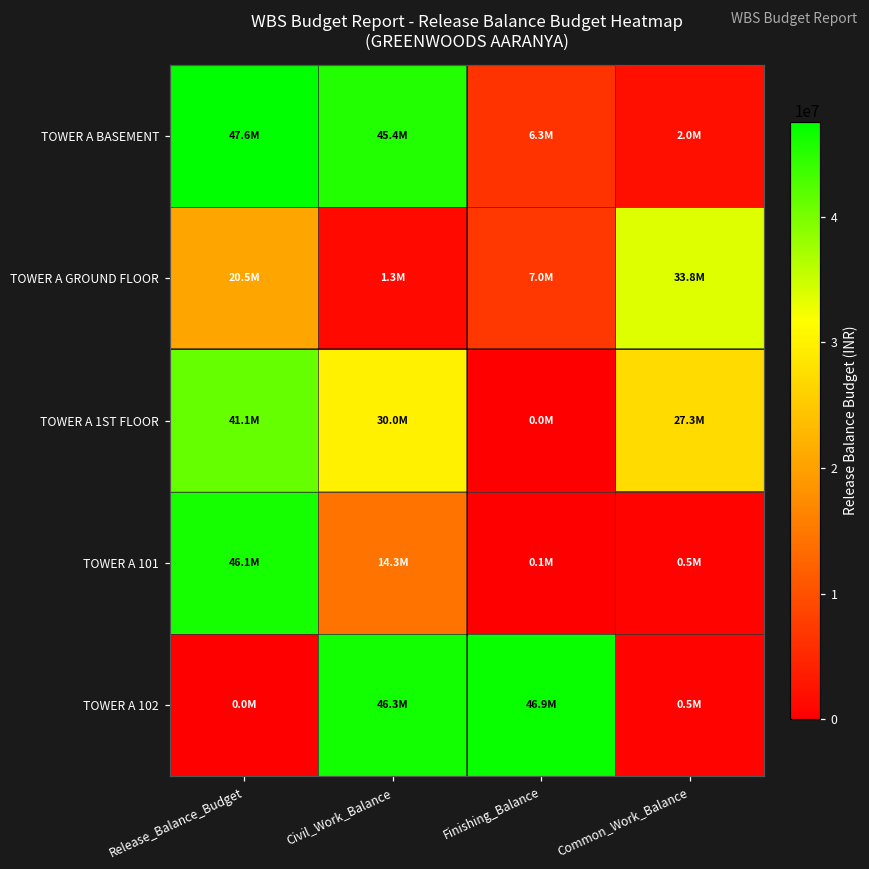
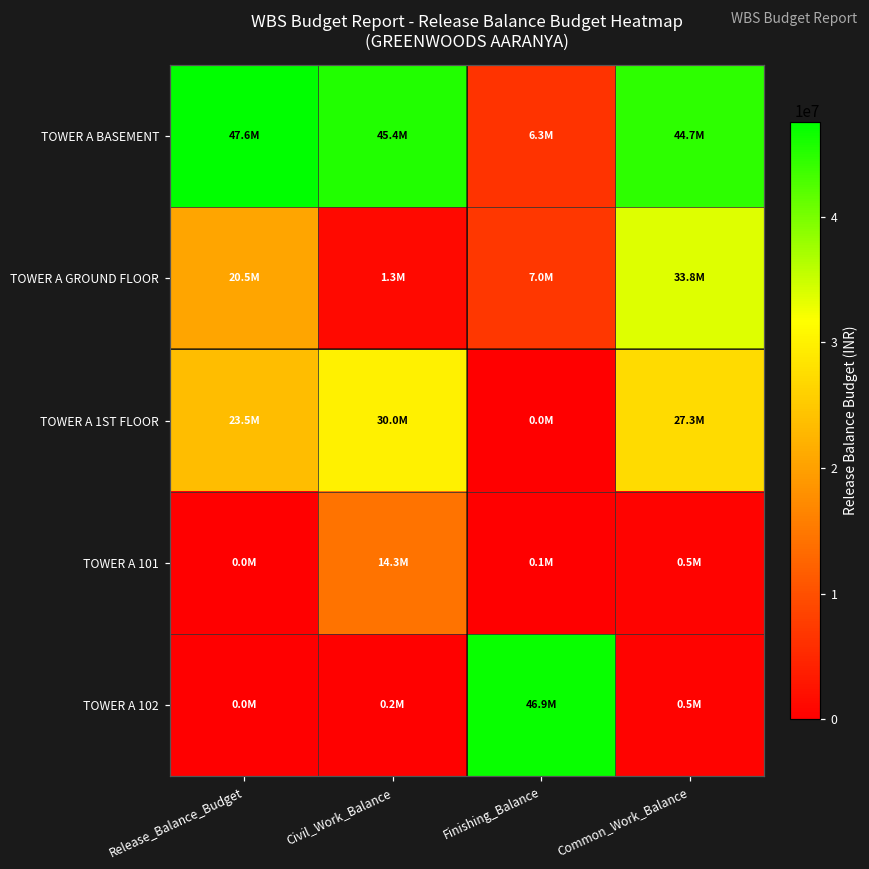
  {
    "TOWER A BASEMENT": {
      "Release_Balance_Budget": "47.6M",
      "Civil_Work_Balance": "45.4M",
      "Finishing_Balance": "6.3M",
-     "Common_Work_Balance": "2.0M"
+     "Common_Work_Balance": "44.7M"
    },
    "TOWER A GROUND FLOOR": {
      "Release_Balance_Budget": "20.5M",
      "Civil_Work_Balance": "1.3M",
      "Finishing_Balance": "7.0M",
      "Common_Work_Balance": "33.8M"
    },
    "TOWER A 1ST FLOOR": {
-     "Release_Balance_Budget": "41.1M",
+     "Release_Balance_Budget": "23.5M",
      "Civil_Work_Balance": "30.0M",
      "Finishing_Balance": "0.0M",
      "Common_Work_Balance": "27.3M"
    },
    "TOWER A 101": {
-     "Release_Balance_Budget": "46.1M",
+     "Release_Balance_Budget": "0.0M",
      "Civil_Work_Balance": "14.3M",
      "Finishing_Balance": "0.1M",
      "Common_Work_Balance": "0.5M"
    },
    "TOWER A 102": {
      "Release_Balance_Budget": "0.0M",
-     "Civil_Work_Balance": "46.3M",
+     "Civil_Work_Balance": "0.2M",
      "Finishing_Balance": "46.9M",
      "Common_Work_Balance": "0.5M"
    }
  }
